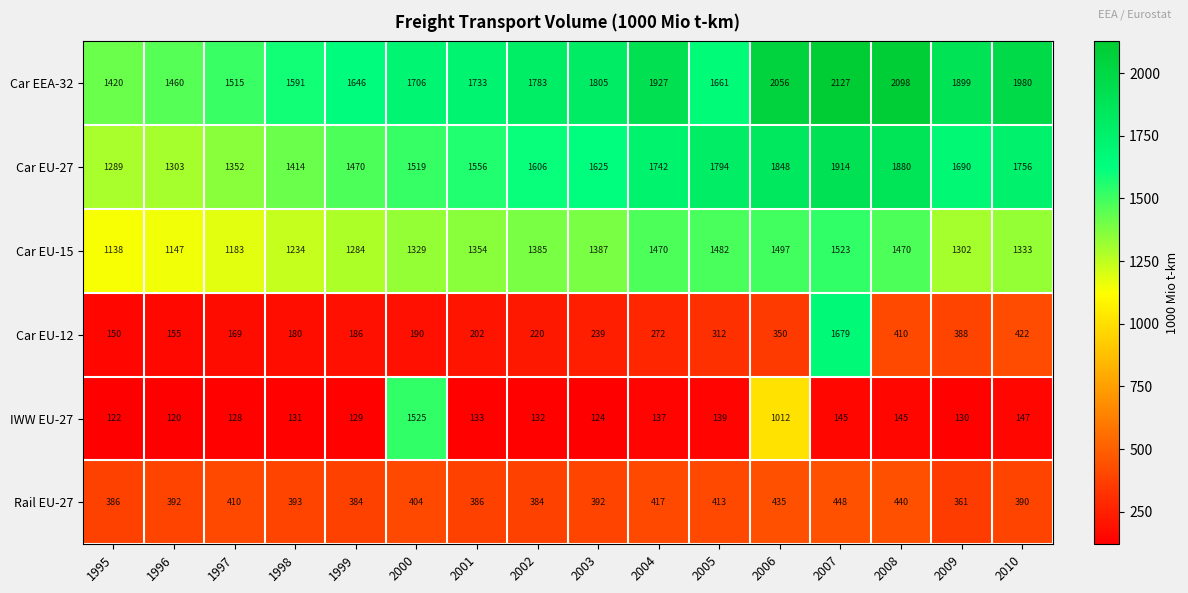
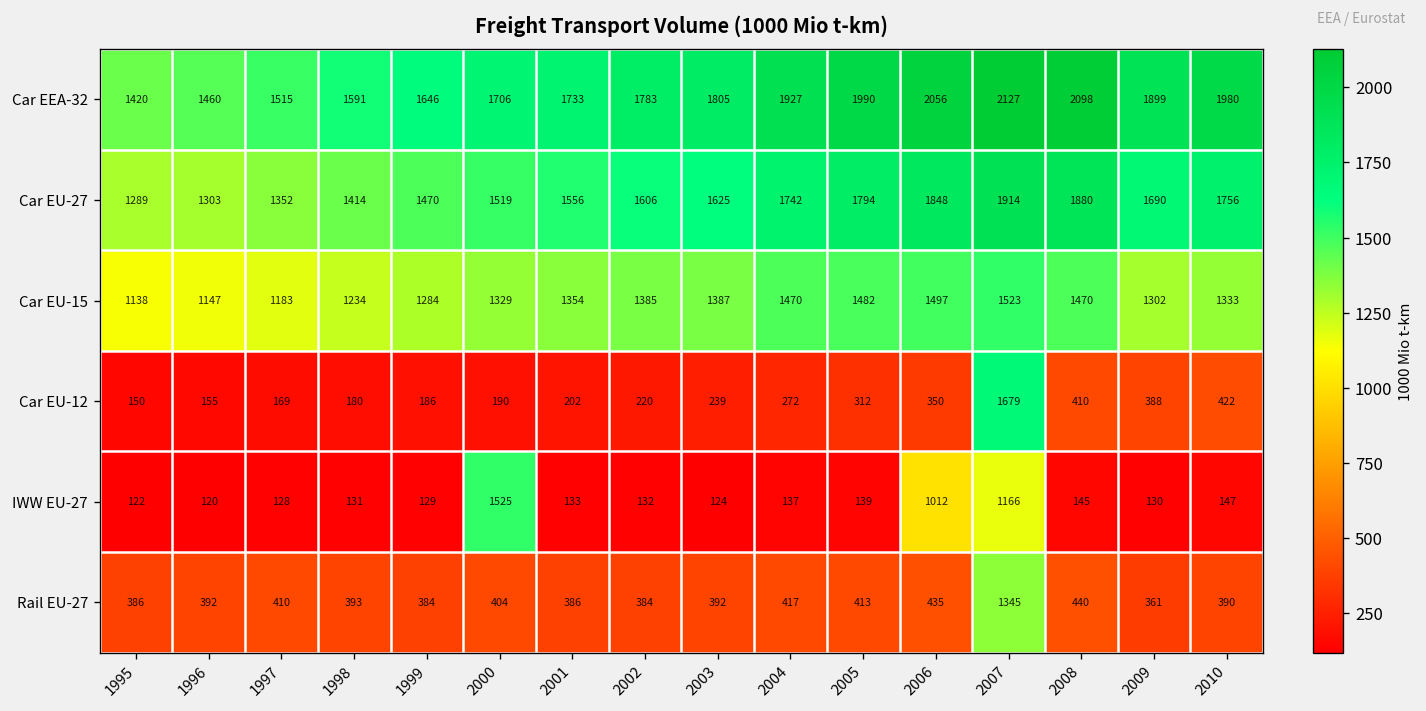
  {
    "Car EEA-32": {
      "1995": 1420,
      "1996": 1460,
      "1997": 1515,
      "1998": 1591,
      "1999": 1646,
      "2000": 1706,
      "2001": 1733,
      "2002": 1783,
      "2003": 1805,
      "2004": 1927,
-     "2005": 1661,
+     "2005": 1990,
      "2006": 2056,
      "2007": 2127,
      "2008": 2098,
      "2009": 1899,
      "2010": 1980
    },
    "Car EU-27": {
      "1995": 1289,
      "1996": 1303,
      "1997": 1352,
      "1998": 1414,
      "1999": 1470,
      "2000": 1519,
      "2001": 1556,
      "2002": 1606,
      "2003": 1625,
      "2004": 1742,
      "2005": 1794,
      "2006": 1848,
      "2007": 1914,
      "2008": 1880,
      "2009": 1690,
      "2010": 1756
    },
    "Car EU-15": {
      "1995": 1138,
      "1996": 1147,
      "1997": 1183,
      "1998": 1234,
      "1999": 1284,
      "2000": 1329,
      "2001": 1354,
      "2002": 1385,
      "2003": 1387,
      "2004": 1470,
      "2005": 1482,
      "2006": 1497,
      "2007": 1523,
      "2008": 1470,
      "2009": 1302,
      "2010": 1333
    },
    "Car EU-12": {
      "1995": 150,
      "1996": 155,
      "1997": 169,
      "1998": 180,
      "1999": 186,
      "2000": 190,
      "2001": 202,
      "2002": 220,
      "2003": 239,
      "2004": 272,
      "2005": 312,
      "2006": 350,
      "2007": 1679,
      "2008": 410,
      "2009": 388,
      "2010": 422
    },
    "IWW EU-27": {
      "1995": 122,
      "1996": 120,
      "1997": 128,
      "1998": 131,
      "1999": 129,
      "2000": 1525,
      "2001": 133,
      "2002": 132,
      "2003": 124,
      "2004": 137,
      "2005": 139,
      "2006": 1012,
-     "2007": 145,
+     "2007": 1166,
      "2008": 145,
      "2009": 130,
      "2010": 147
    },
    "Rail EU-27": {
      "1995": 386,
      "1996": 392,
      "1997": 410,
      "1998": 393,
      "1999": 384,
      "2000": 404,
      "2001": 386,
      "2002": 384,
      "2003": 392,
      "2004": 417,
      "2005": 413,
      "2006": 435,
-     "2007": 448,
+     "2007": 1345,
      "2008": 440,
      "2009": 361,
      "2010": 390
    }
  }
